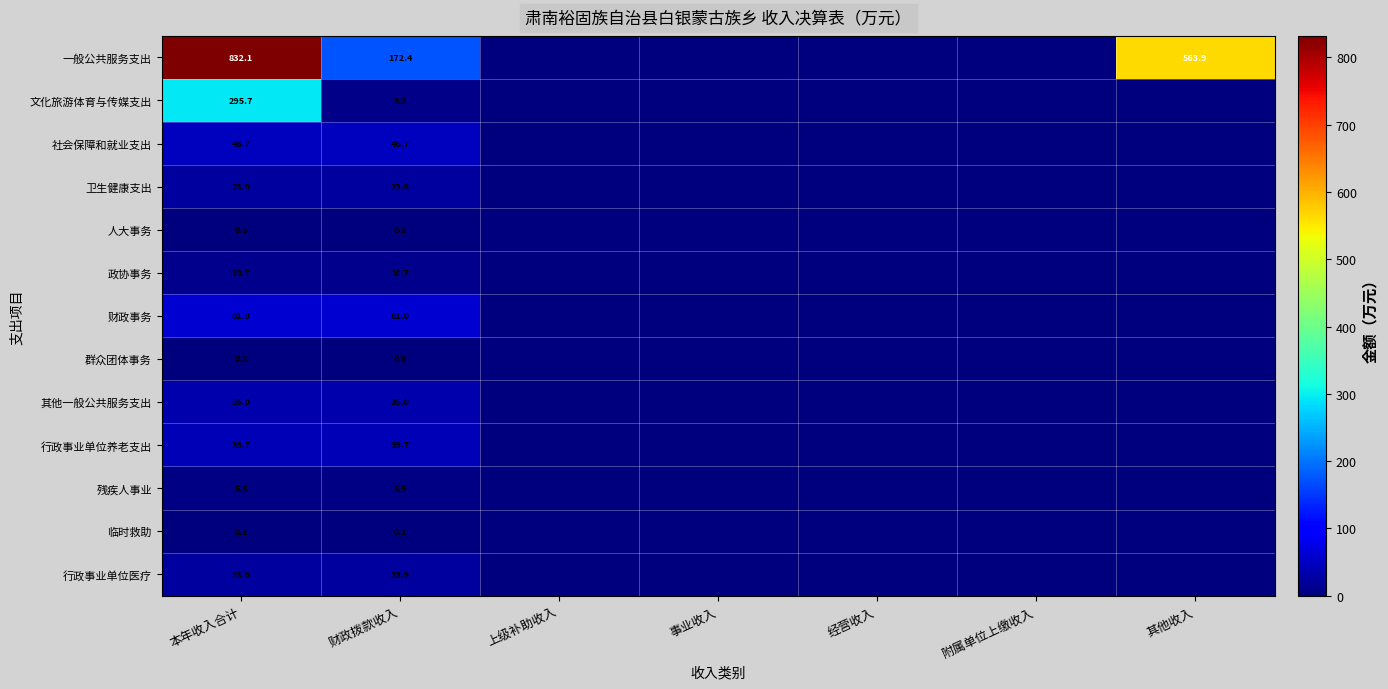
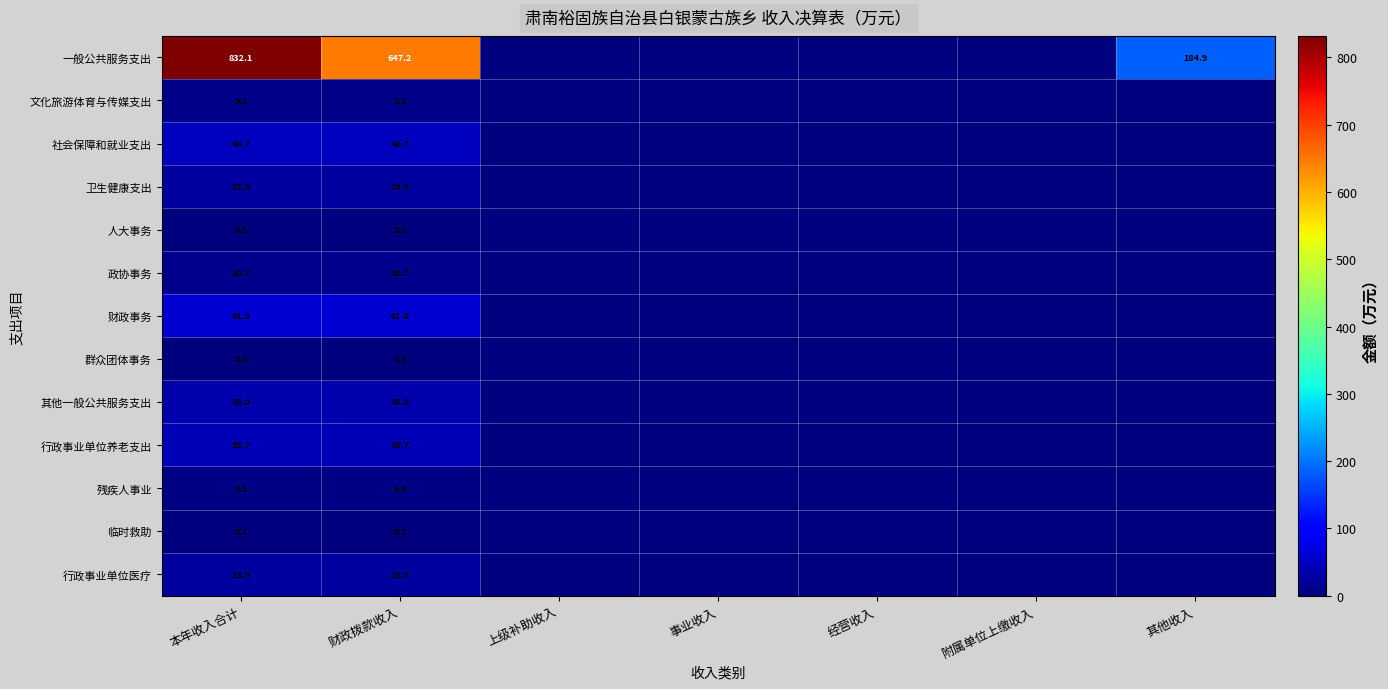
  {
    "一般公共服务支出": {
      "本年收入合计": 832.1,
-     "财政拨款收入": 172.4,
-     "其他收入": 563.9
+     "财政拨款收入": 647.2,
+     "其他收入": 184.9
    },
    "文化旅游体育与传媒支出": {
-     "本年收入合计": 295.7,
+     "本年收入合计": 9.2,
      "财政拨款收入": 9.2
    },
    "社会保障和就业支出": {
      "本年收入合计": 46.7,
      "财政拨款收入": 46.7
    },
    "卫生健康支出": {
      "本年收入合计": 23.9,
      "财政拨款收入": 23.9
    },
    "人大事务": {
      "本年收入合计": 0.5,
      "财政拨款收入": 0.5
    },
    "政协事务": {
      "本年收入合计": 10.7,
      "财政拨款收入": 10.7
    },
    "财政事务": {
      "本年收入合计": 61.0,
      "财政拨款收入": 61.0
    },
    "群众团体事务": {
      "本年收入合计": 0.8,
      "财政拨款收入": 0.8
    },
    "其他一般公共服务支出": {
      "本年收入合计": 35.0,
      "财政拨款收入": 35.0
    },
    "行政事业单位养老支出": {
      "本年收入合计": 39.7,
      "财政拨款收入": 39.7
    },
    "残疾人事业": {
      "本年收入合计": 5.5,
      "财政拨款收入": 5.5
    },
    "临时救助": {
      "本年收入合计": 0.1,
      "财政拨款收入": 0.1
    },
    "行政事业单位医疗": {
      "本年收入合计": 23.9,
      "财政拨款收入": 23.9
    }
  }
